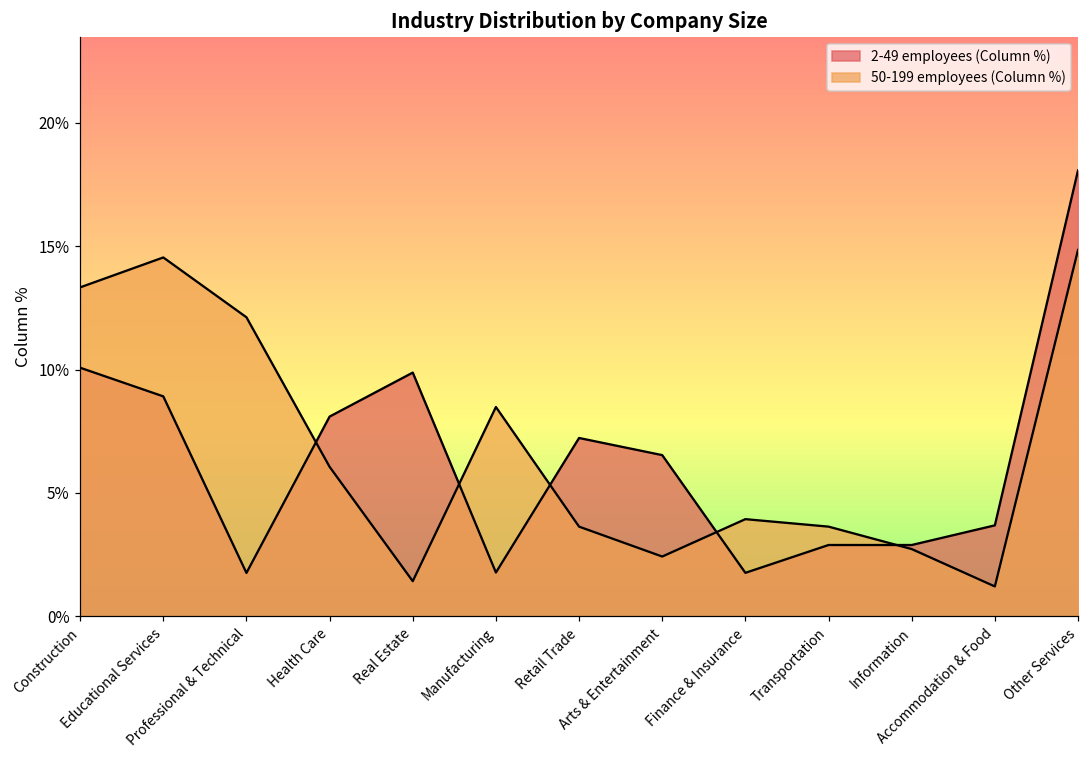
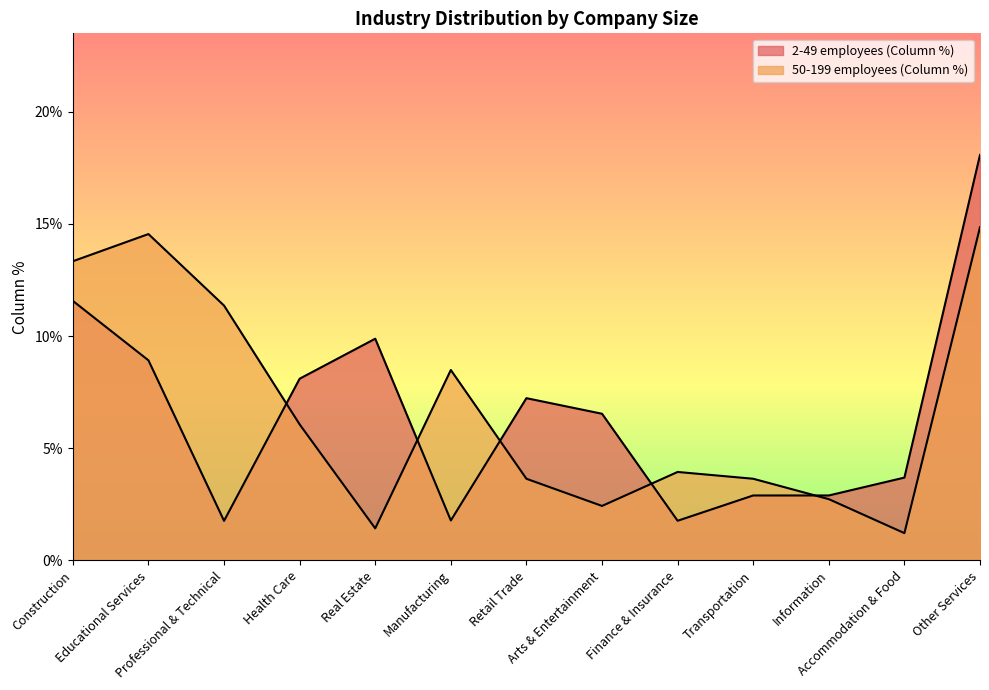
  {
    "2-49 employees (Column %)": {
-     "Construction": "10.1%",
+     "Construction": "11.6%",
      "Educational Services": "8.9%",
      "Professional & Technical": "1.8%",
      "Health Care": "8.1%",
      "Real Estate": "9.9%",
      "Manufacturing": "1.8%",
      "Retail Trade": "7.2%",
      "Arts & Entertainment": "6.5%",
      "Finance & Insurance": "1.8%",
      "Transportation": "2.9%",
      "Information": "2.9%",
      "Accommodation & Food": "3.7%",
      "Other Services": "18.1%"
    },
    "50-199 employees (Column %)": {
      "Construction": "13.3%",
      "Educational Services": "14.5%",
-     "Professional & Technical": "12.1%",
+     "Professional & Technical": "11.4%",
      "Health Care": "6.1%",
      "Real Estate": "1.4%",
      "Manufacturing": "8.5%",
      "Retail Trade": "3.6%",
      "Arts & Entertainment": "2.4%",
      "Finance & Insurance": "3.9%",
      "Transportation": "3.6%",
      "Information": "2.7%",
      "Accommodation & Food": "1.2%",
      "Other Services": "14.8%"
    }
  }
